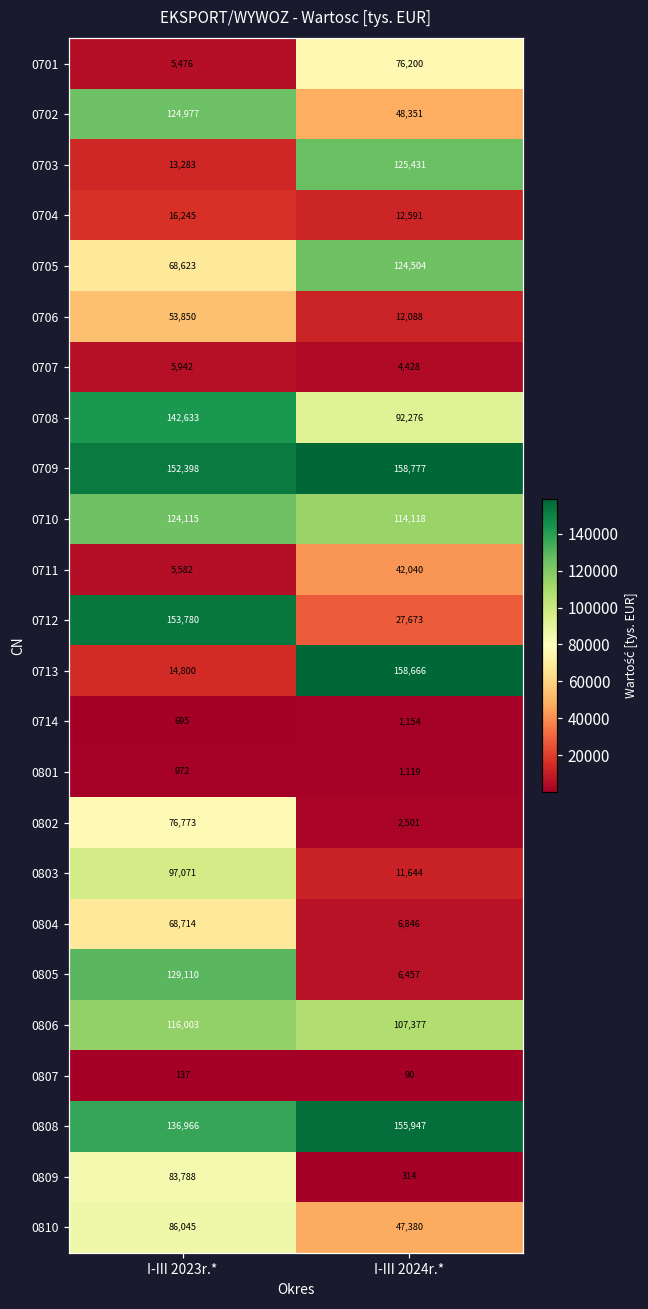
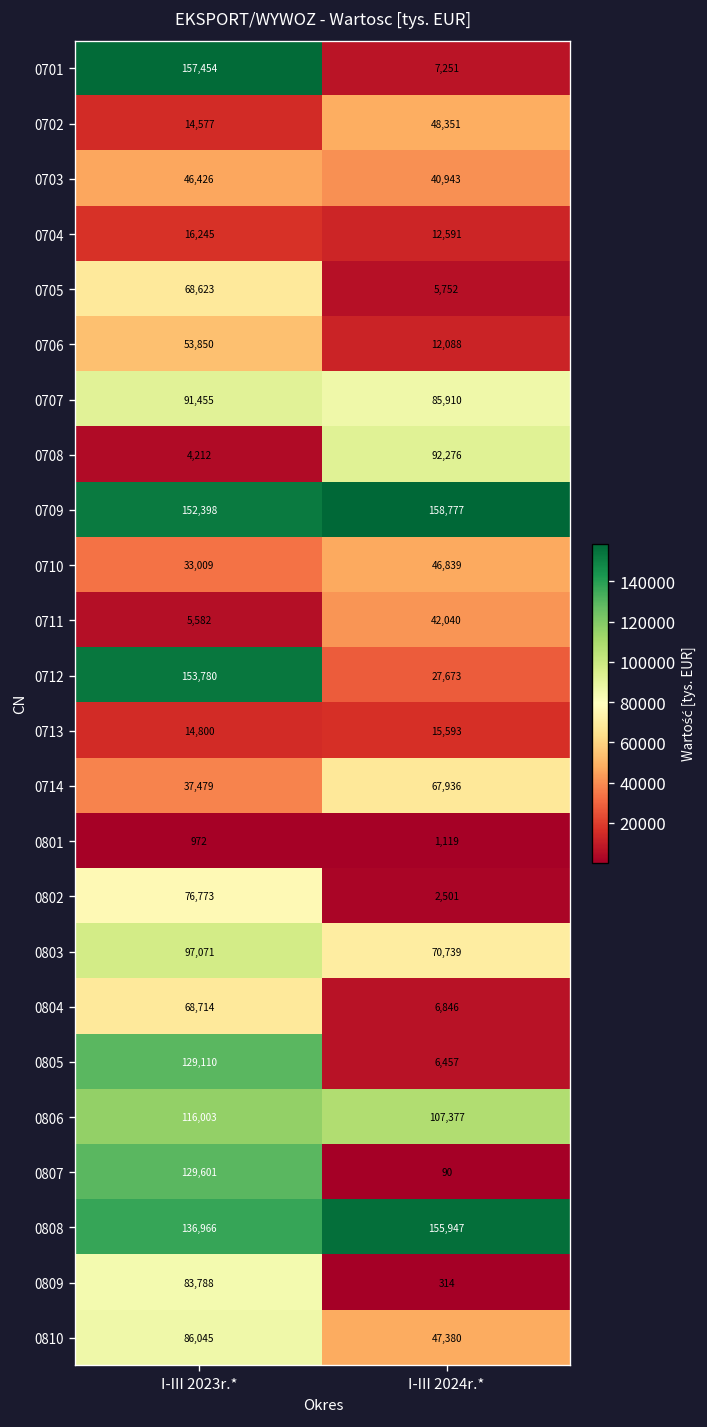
  {
    "0701": {
-     "I-III 2023r.*": "5,476",
-     "I-III 2024r.*": "76,200"
+     "I-III 2023r.*": "157,454",
+     "I-III 2024r.*": "7,251"
    },
    "0702": {
-     "I-III 2023r.*": "124,977",
+     "I-III 2023r.*": "14,577",
      "I-III 2024r.*": "48,351"
    },
    "0703": {
-     "I-III 2023r.*": "13,283",
-     "I-III 2024r.*": "125,431"
+     "I-III 2023r.*": "46,426",
+     "I-III 2024r.*": "40,943"
    },
    "0704": {
      "I-III 2023r.*": "16,245",
      "I-III 2024r.*": "12,591"
    },
    "0705": {
      "I-III 2023r.*": "68,623",
-     "I-III 2024r.*": "124,504"
+     "I-III 2024r.*": "5,752"
    },
    "0706": {
      "I-III 2023r.*": "53,850",
      "I-III 2024r.*": "12,088"
    },
    "0707": {
-     "I-III 2023r.*": "5,942",
-     "I-III 2024r.*": "4,428"
+     "I-III 2023r.*": "91,455",
+     "I-III 2024r.*": "85,910"
    },
    "0708": {
-     "I-III 2023r.*": "142,633",
+     "I-III 2023r.*": "4,212",
      "I-III 2024r.*": "92,276"
    },
    "0709": {
      "I-III 2023r.*": "152,398",
      "I-III 2024r.*": "158,777"
    },
    "0710": {
-     "I-III 2023r.*": "124,115",
-     "I-III 2024r.*": "114,118"
+     "I-III 2023r.*": "33,009",
+     "I-III 2024r.*": "46,839"
    },
    "0711": {
      "I-III 2023r.*": "5,582",
      "I-III 2024r.*": "42,040"
    },
    "0712": {
      "I-III 2023r.*": "153,780",
      "I-III 2024r.*": "27,673"
    },
    "0713": {
      "I-III 2023r.*": "14,800",
-     "I-III 2024r.*": "158,666"
+     "I-III 2024r.*": "15,593"
    },
    "0714": {
-     "I-III 2023r.*": "695",
-     "I-III 2024r.*": "1,154"
+     "I-III 2023r.*": "37,479",
+     "I-III 2024r.*": "67,936"
    },
    "0801": {
      "I-III 2023r.*": "972",
      "I-III 2024r.*": "1,119"
    },
    "0802": {
      "I-III 2023r.*": "76,773",
      "I-III 2024r.*": "2,501"
    },
    "0803": {
      "I-III 2023r.*": "97,071",
-     "I-III 2024r.*": "11,644"
+     "I-III 2024r.*": "70,739"
    },
    "0804": {
      "I-III 2023r.*": "68,714",
      "I-III 2024r.*": "6,846"
    },
    "0805": {
      "I-III 2023r.*": "129,110",
      "I-III 2024r.*": "6,457"
    },
    "0806": {
      "I-III 2023r.*": "116,003",
      "I-III 2024r.*": "107,377"
    },
    "0807": {
-     "I-III 2023r.*": "137",
+     "I-III 2023r.*": "129,601",
      "I-III 2024r.*": "90"
    },
    "0808": {
      "I-III 2023r.*": "136,966",
      "I-III 2024r.*": "155,947"
    },
    "0809": {
      "I-III 2023r.*": "83,788",
      "I-III 2024r.*": "314"
    },
    "0810": {
      "I-III 2023r.*": "86,045",
      "I-III 2024r.*": "47,380"
    }
  }
